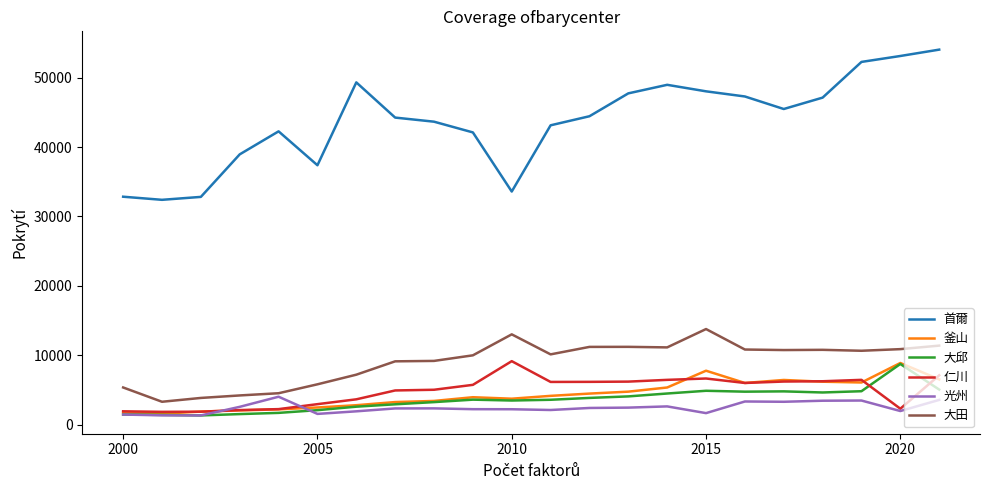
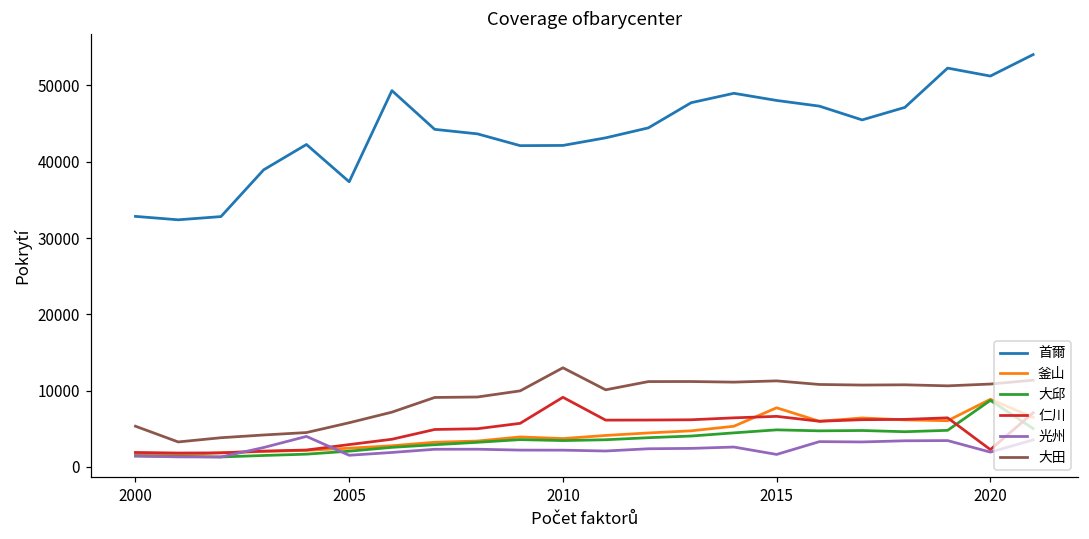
  {
    "首爾": {
      "2000": 33000,
      "2005": 37000,
-     "2010": 34000,
+     "2010": 42000,
      "2015": 48000,
-     "2020": 53000
+     "2020": 51000
    },
    "釜山": {
      "2005": 2000,
      "2015": 8000
    },
    "大邱": {
      "2005": 2000,
      "2015": 5000
    },
    "仁川": {
      "2005": 3000,
      "2010": 9000,
      "2015": 7000
    },
    "光州": {
      "2005": 2000,
      "2010": 2000,
      "2015": 2000
    },
    "大田": {
      "2000": 5000,
      "2005": 6000,
      "2010": 13000,
-     "2015": 14000,
+     "2015": 11000,
      "2020": 11000
    }
  }
